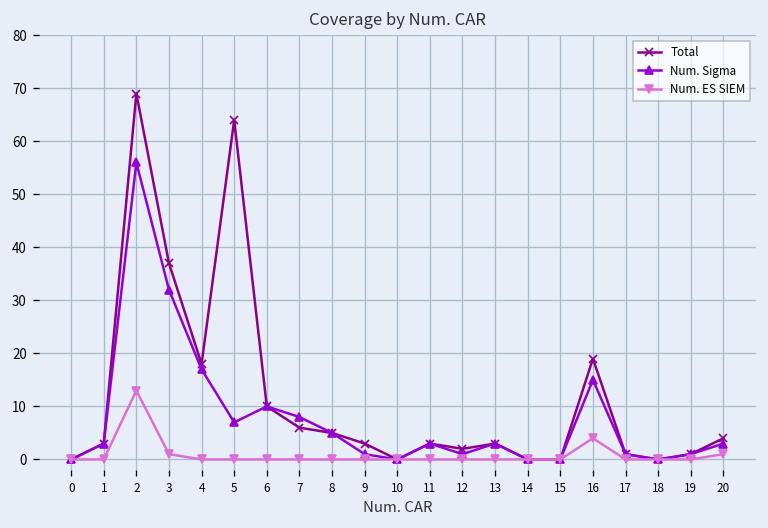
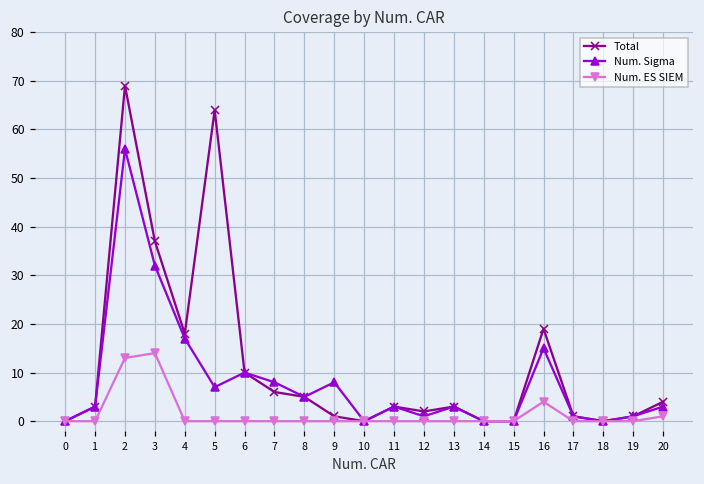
  {
    "Total": {
      "2": 69,
      "3": 37,
      "4": 18,
      "5": 64,
      "7": 6,
-     "9": 3,
+     "9": 1,
      "12": 2,
      "16": 19,
      "20": 4
    },
    "Num. Sigma": {
      "2": 56,
      "3": 32,
      "4": 17,
      "5": 7,
      "7": 8,
-     "9": 1,
+     "9": 8,
      "12": 1,
      "16": 15,
      "20": 3
    },
    "Num. ES SIEM": {
      "1": 0,
      "2": 13,
-     "3": 1,
+     "3": 14,
      "4": 0,
      "5": 0,
      "6": 0,
      "7": 0,
      "8": 0,
      "9": 0,
      "11": 0,
      "12": 0,
      "13": 0,
      "16": 4,
      "17": 0,
      "19": 0,
      "20": 1
    }
  }
